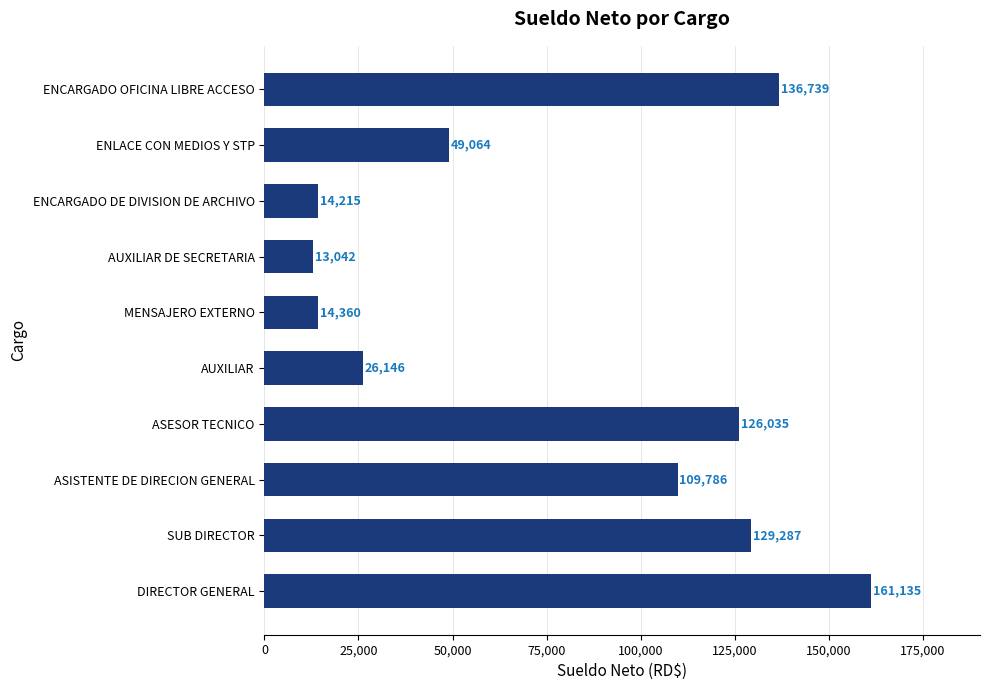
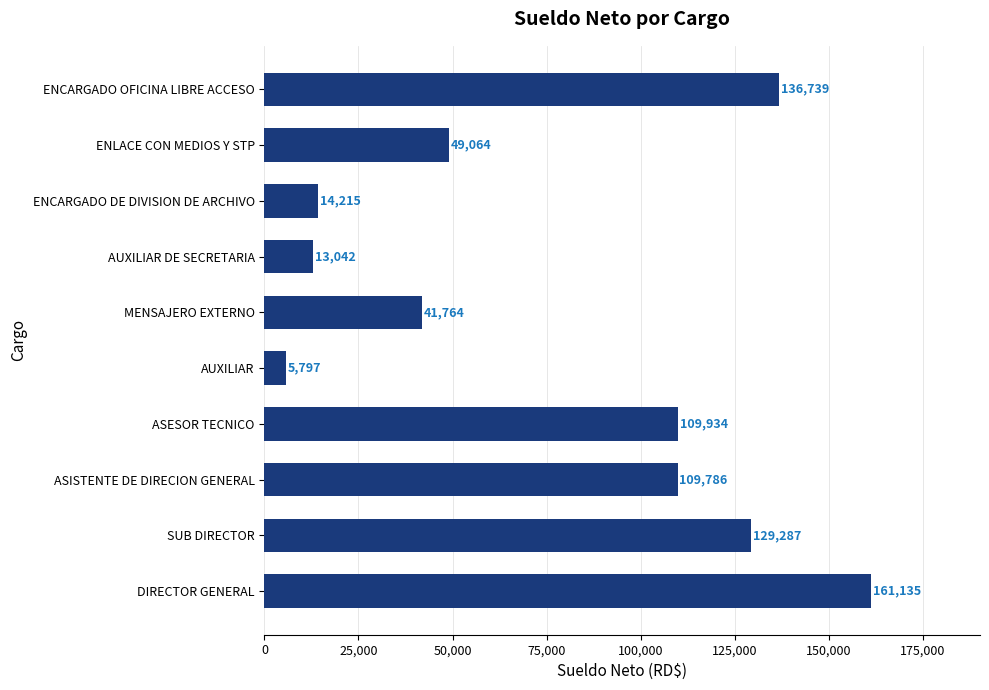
  {
    "ENCARGADO DE DIVISION DE ARCHIVO": "14,215",
-   "MENSAJERO EXTERNO": "14,360",
-   "AUXILIAR": "26,146",
-   "ASESOR TECNICO": "126,035",
+   "MENSAJERO EXTERNO": "41,764",
+   "AUXILIAR": "5,797",
+   "ASESOR TECNICO": "109,934",
    "SUB DIRECTOR": "129,287"
  }
